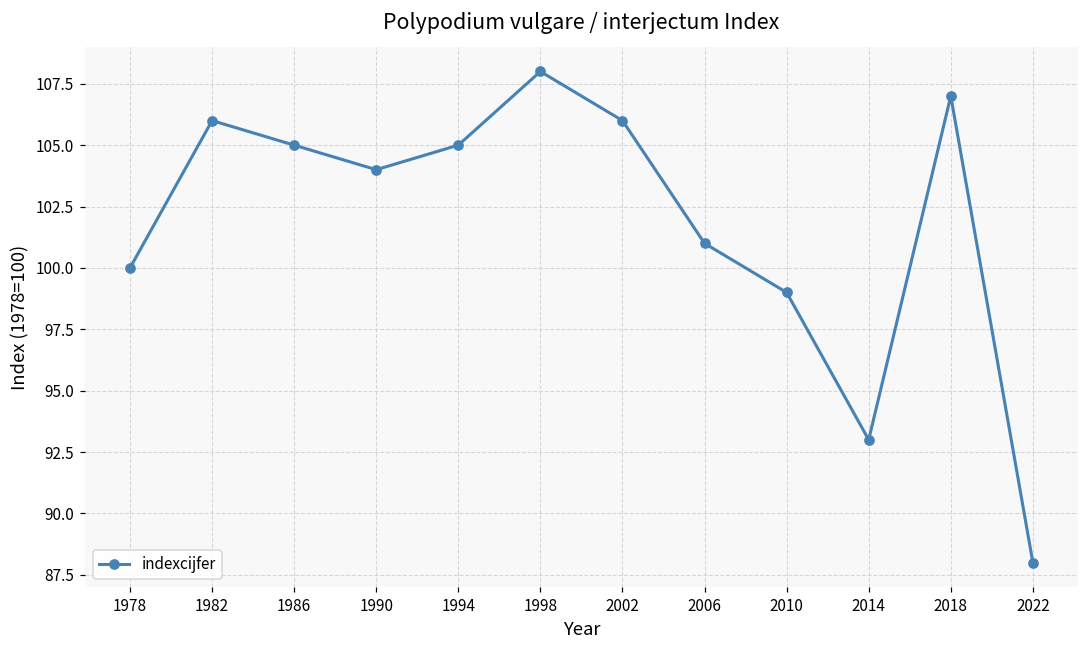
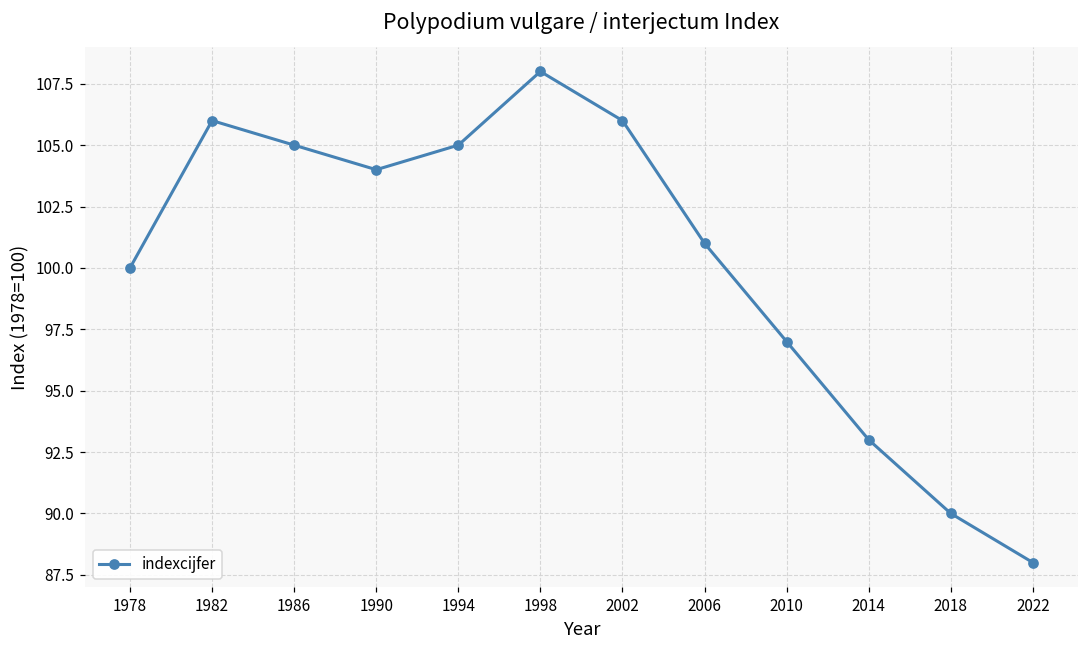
  {
    "1978": 100,
    "1982": 106,
    "1986": 105,
    "1990": 104,
    "1994": 105,
    "1998": 108,
    "2002": 106,
    "2006": 101,
-   "2010": 99,
+   "2010": 97,
    "2014": 93,
-   "2018": 107,
+   "2018": 90,
    "2022": 88
  }
